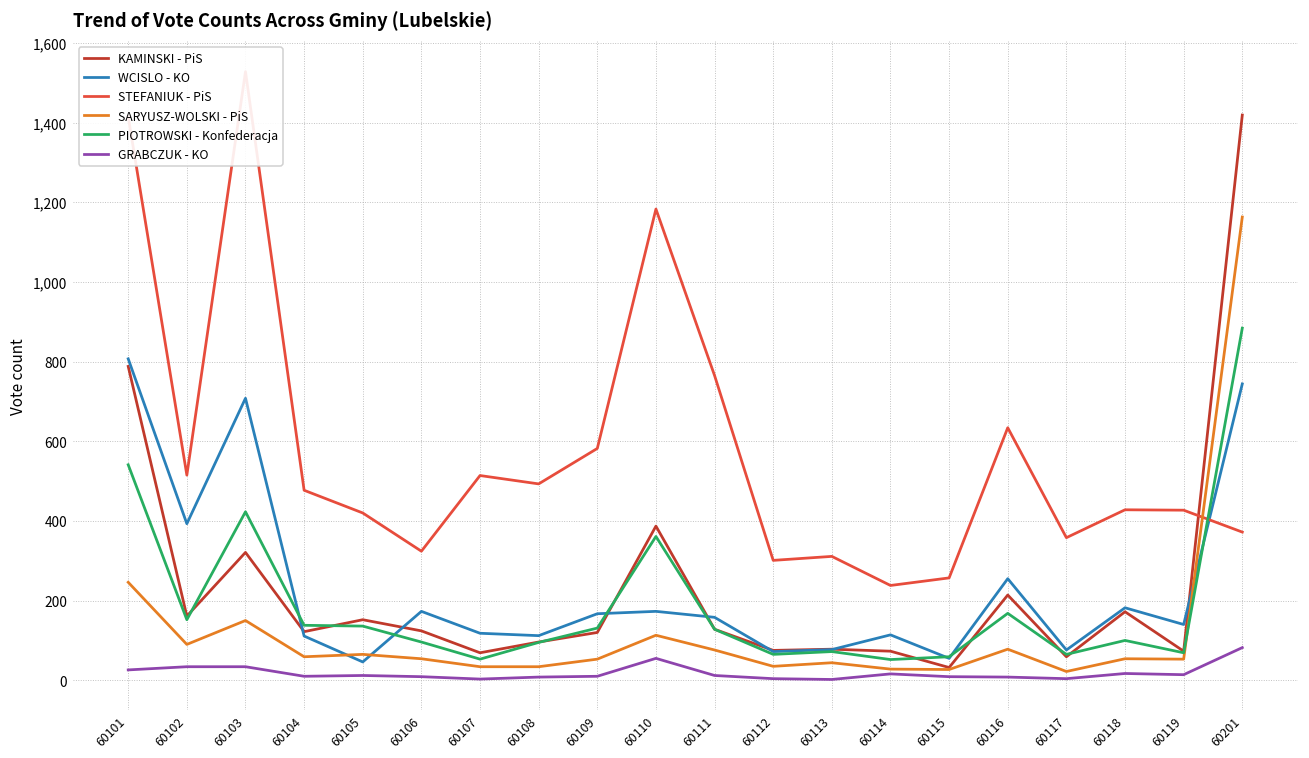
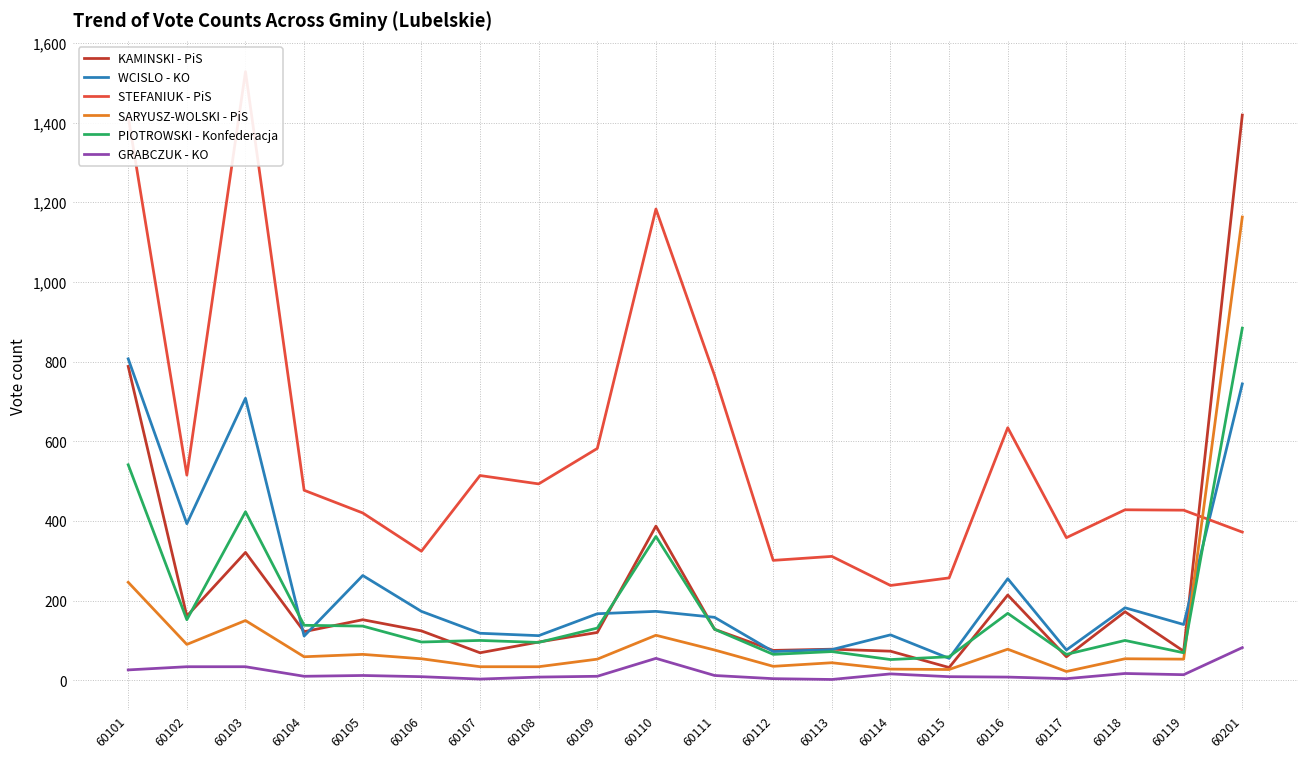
  {
    "WCISLO - KO": {
      "60101": 810,
      "60102": 390,
      "60103": 710,
      "60104": 110,
-     "60105": 50,
+     "60105": 260,
      "60106": 170,
      "60107": 120,
      "60108": 110,
      "60109": 170,
      "60110": 170,
      "60111": 160,
      "60114": 110,
      "60116": 260,
      "60117": 80,
      "60118": 180,
      "60119": 140,
      "60201": 740
    },
    "PIOTROWSKI - Konfederacja": {
      "60101": 540,
      "60102": 150,
      "60103": 420,
      "60104": 140,
      "60105": 140,
      "60106": 100,
-     "60107": 50,
+     "60107": 100,
      "60109": 130,
      "60110": 360,
      "60114": 50,
      "60116": 170,
      "60118": 100,
      "60201": 880
    },
    "GRABCZUK - KO": {
      "60101": 30,
      "60102": 30,
      "60103": 30,
      "60104": 10,
      "60105": 10,
      "60106": 10,
      "60107": 0,
      "60108": 10,
      "60109": 10,
      "60110": 60,
      "60111": 10,
      "60112": 0,
      "60113": 0,
      "60114": 20,
      "60115": 10,
      "60116": 10,
      "60117": 0,
      "60118": 20,
      "60119": 10,
      "60201": 80
    }
  }
